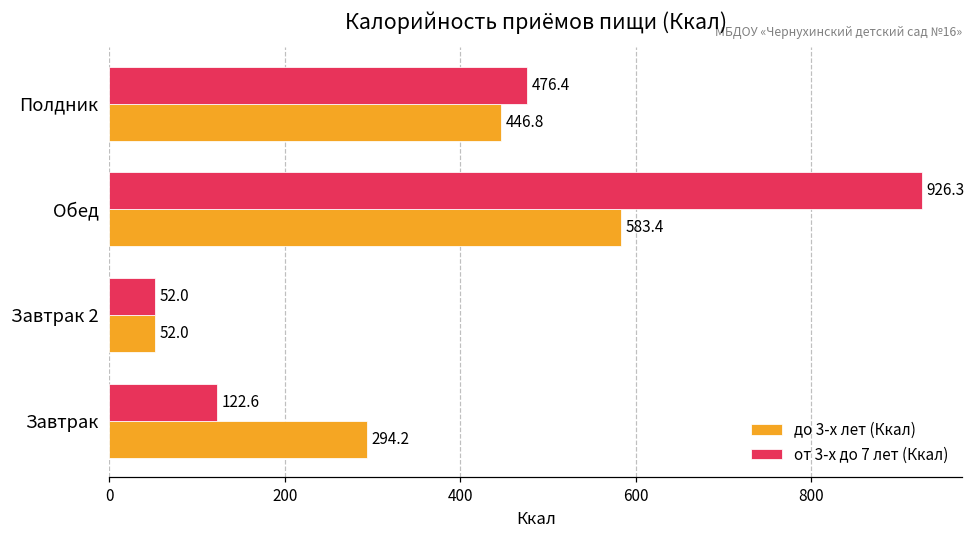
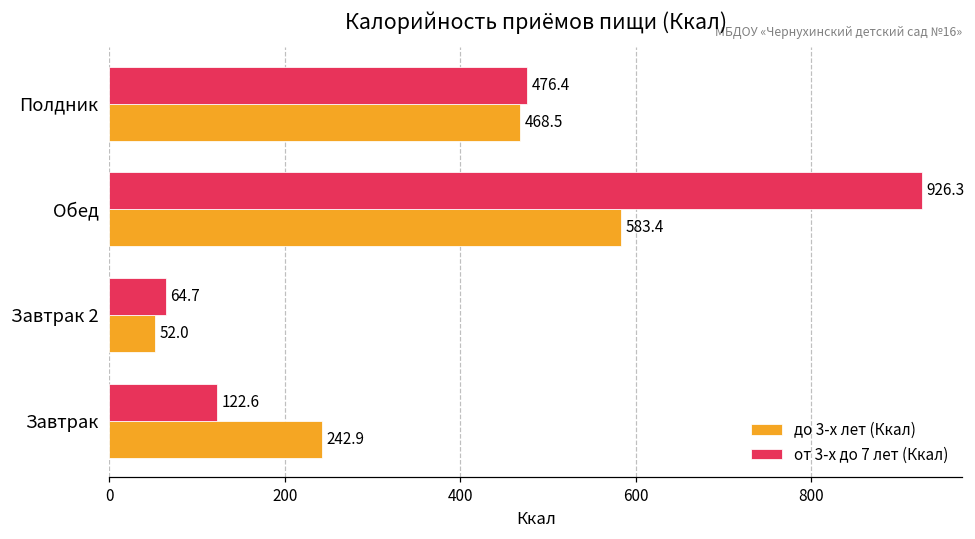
  {
    "до 3-х лет (Ккал)": {
-     "Полдник": 446.8,
+     "Полдник": 468.5,
      "Обед": 583.4,
      "Завтрак 2": 52.0,
-     "Завтрак": 294.2
+     "Завтрак": 242.9
    },
    "от 3-х до 7 лет (Ккал)": {
      "Полдник": 476.4,
      "Обед": 926.3,
-     "Завтрак 2": 52.0,
+     "Завтрак 2": 64.7,
      "Завтрак": 122.6
    }
  }
